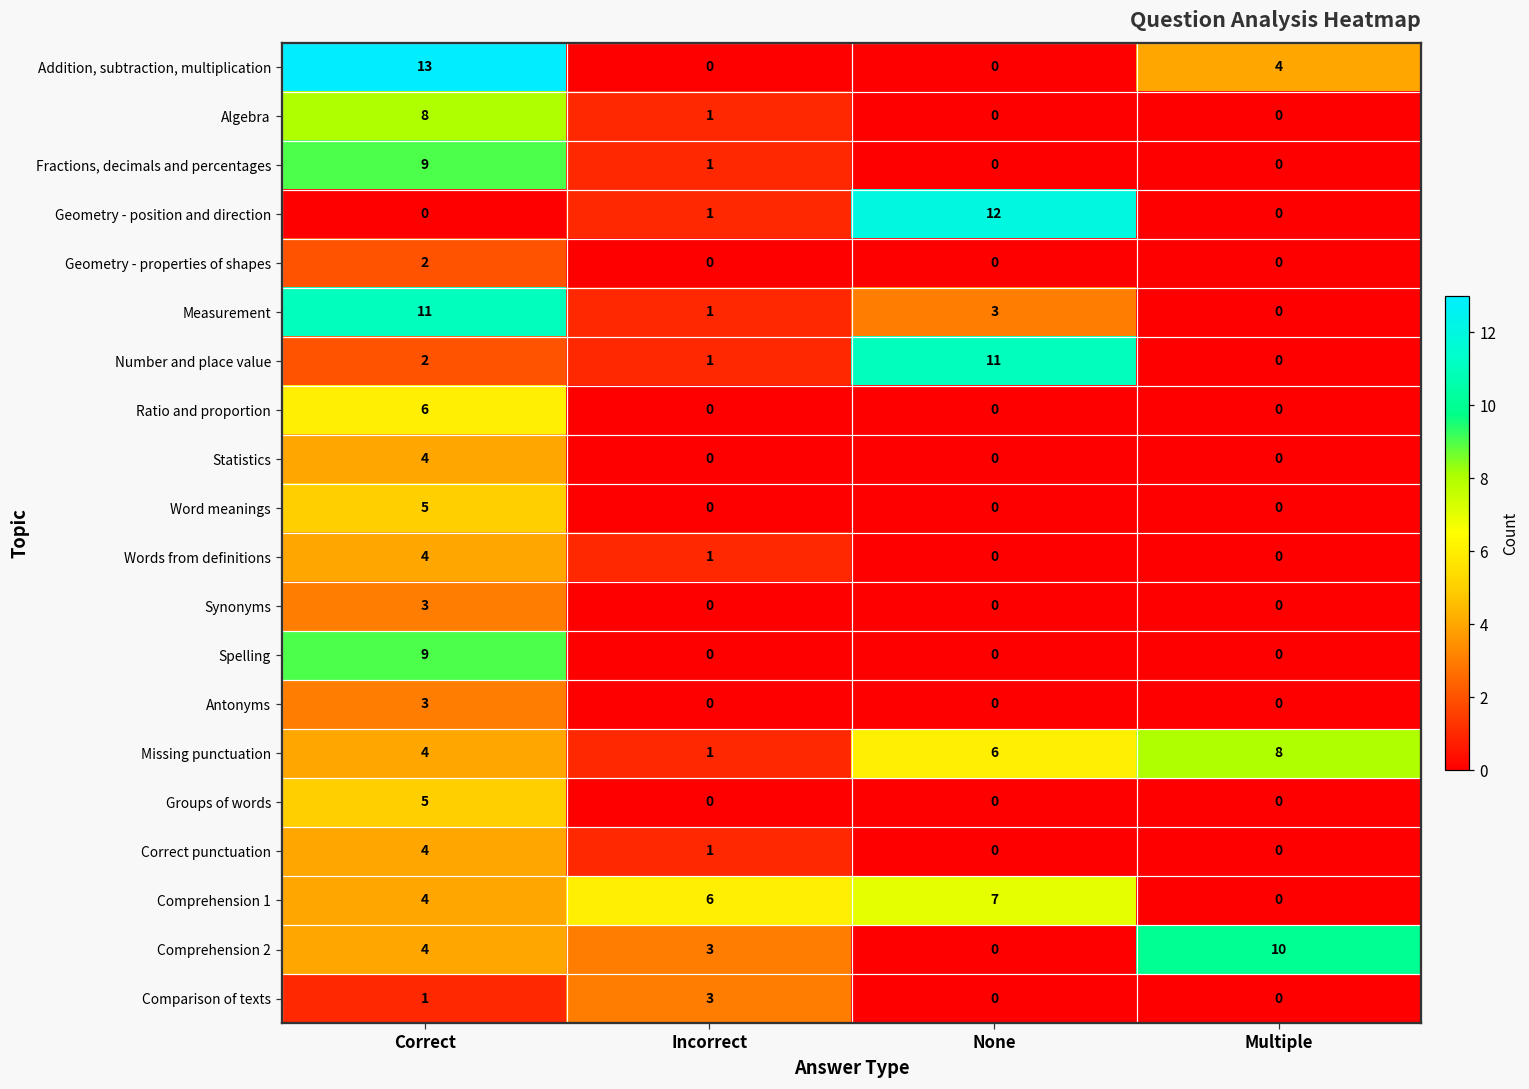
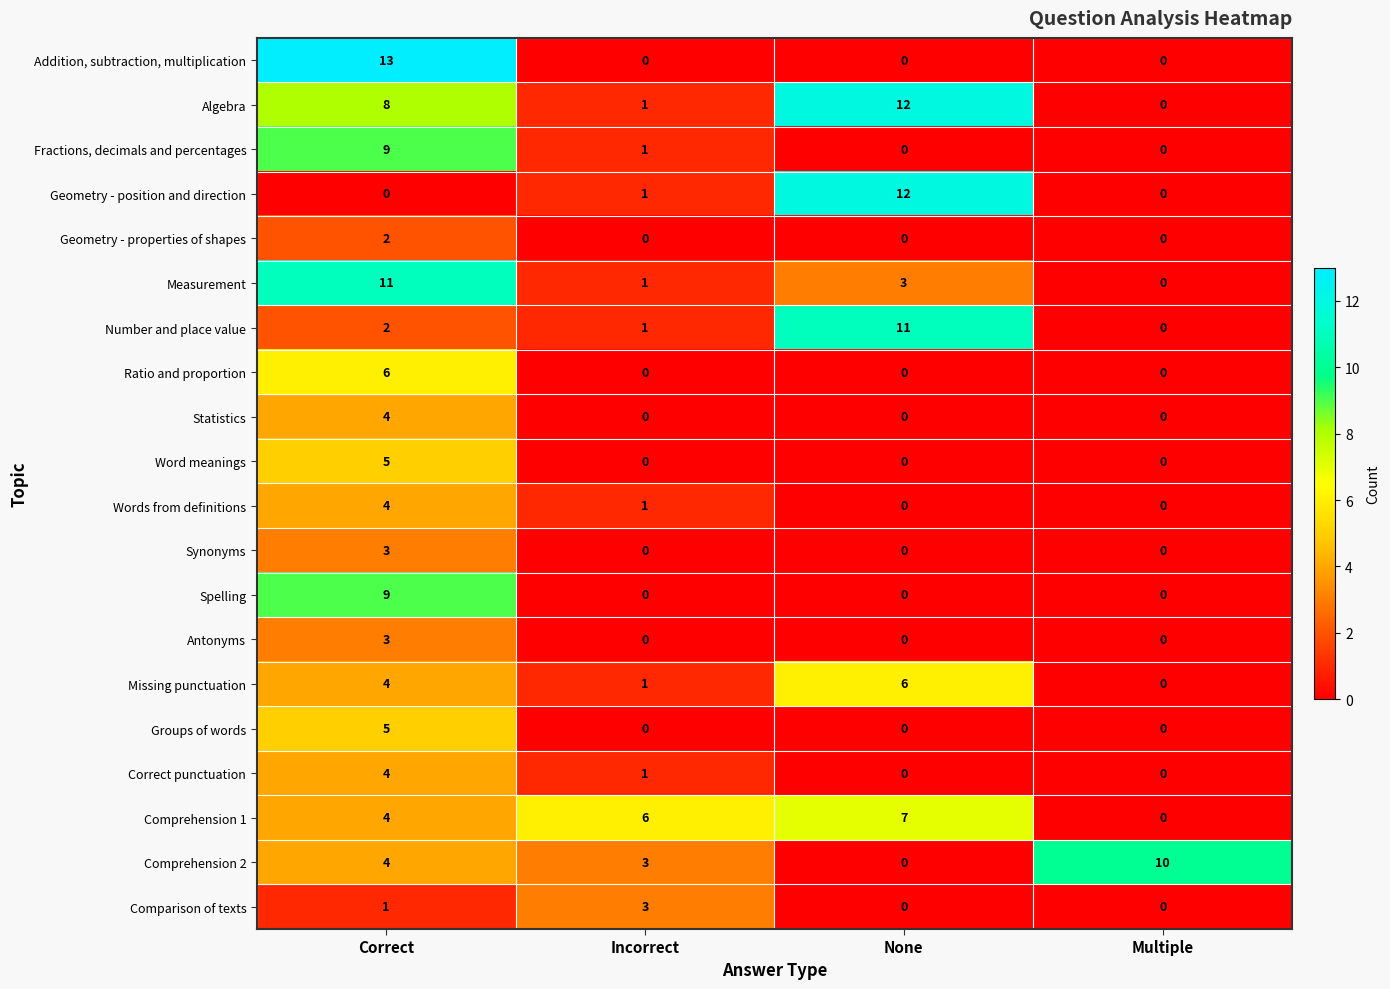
  {
    "Addition, subtraction, multiplication": {
      "Correct": 13,
      "Incorrect": 0,
      "None": 0,
-     "Multiple": 4
+     "Multiple": 0
    },
    "Algebra": {
      "Correct": 8,
      "Incorrect": 1,
-     "None": 0,
+     "None": 12,
      "Multiple": 0
    },
    "Fractions, decimals and percentages": {
      "Correct": 9,
      "Incorrect": 1,
      "None": 0,
      "Multiple": 0
    },
    "Geometry - position and direction": {
      "Correct": 0,
      "Incorrect": 1,
      "None": 12,
      "Multiple": 0
    },
    "Geometry - properties of shapes": {
      "Correct": 2,
      "Incorrect": 0,
      "None": 0,
      "Multiple": 0
    },
    "Measurement": {
      "Correct": 11,
      "Incorrect": 1,
      "None": 3,
      "Multiple": 0
    },
    "Number and place value": {
      "Correct": 2,
      "Incorrect": 1,
      "None": 11,
      "Multiple": 0
    },
    "Ratio and proportion": {
      "Correct": 6,
      "Incorrect": 0,
      "None": 0,
      "Multiple": 0
    },
    "Statistics": {
      "Correct": 4,
      "Incorrect": 0,
      "None": 0,
      "Multiple": 0
    },
    "Word meanings": {
      "Correct": 5,
      "Incorrect": 0,
      "None": 0,
      "Multiple": 0
    },
    "Words from definitions": {
      "Correct": 4,
      "Incorrect": 1,
      "None": 0,
      "Multiple": 0
    },
    "Synonyms": {
      "Correct": 3,
      "Incorrect": 0,
      "None": 0,
      "Multiple": 0
    },
    "Spelling": {
      "Correct": 9,
      "Incorrect": 0,
      "None": 0,
      "Multiple": 0
    },
    "Antonyms": {
      "Correct": 3,
      "Incorrect": 0,
      "None": 0,
      "Multiple": 0
    },
    "Missing punctuation": {
      "Correct": 4,
      "Incorrect": 1,
      "None": 6,
-     "Multiple": 8
+     "Multiple": 0
    },
    "Groups of words": {
      "Correct": 5,
      "Incorrect": 0,
      "None": 0,
      "Multiple": 0
    },
    "Correct punctuation": {
      "Correct": 4,
      "Incorrect": 1,
      "None": 0,
      "Multiple": 0
    },
    "Comprehension 1": {
      "Correct": 4,
      "Incorrect": 6,
      "None": 7,
      "Multiple": 0
    },
    "Comprehension 2": {
      "Correct": 4,
      "Incorrect": 3,
      "None": 0,
      "Multiple": 10
    },
    "Comparison of texts": {
      "Correct": 1,
      "Incorrect": 3,
      "None": 0,
      "Multiple": 0
    }
  }
